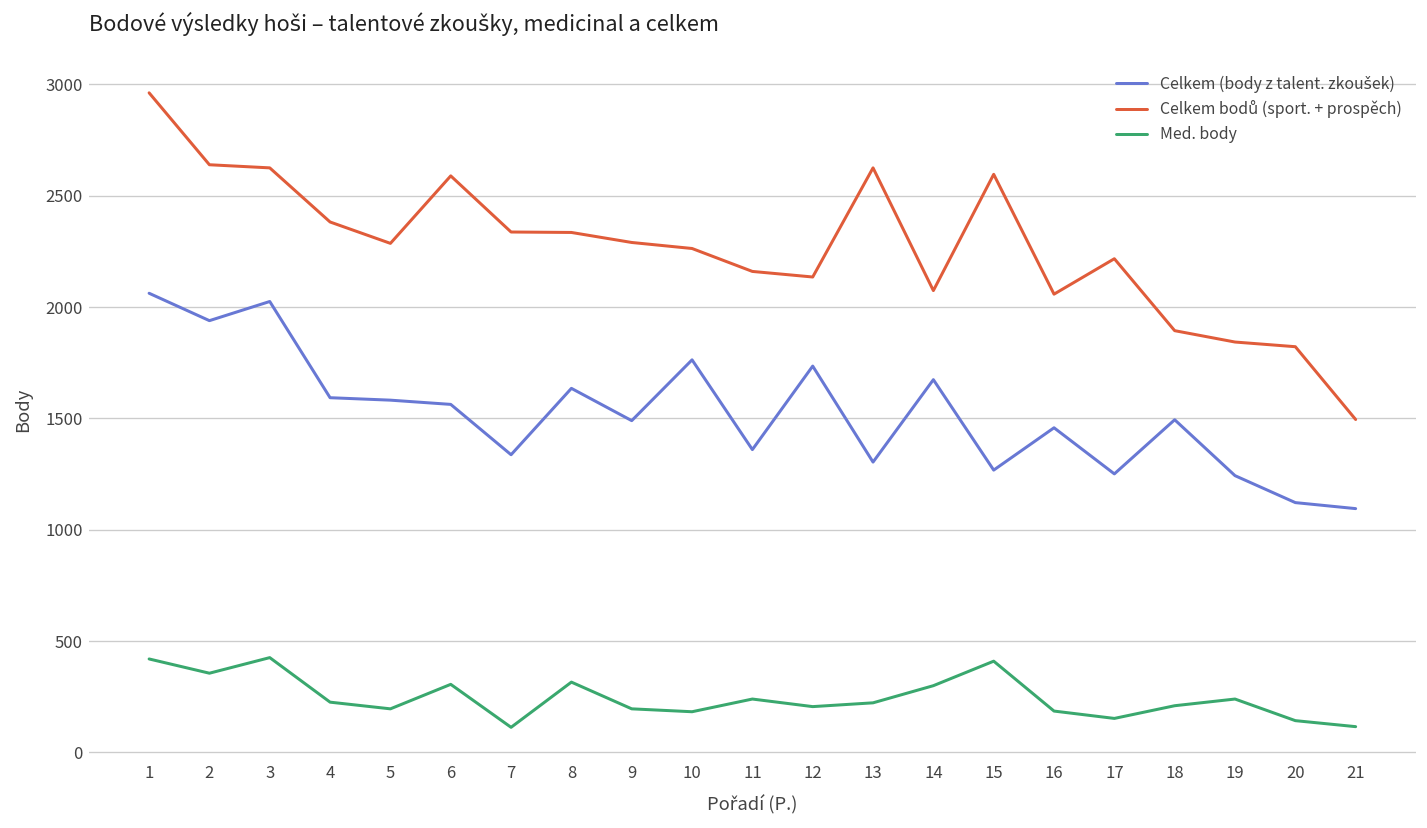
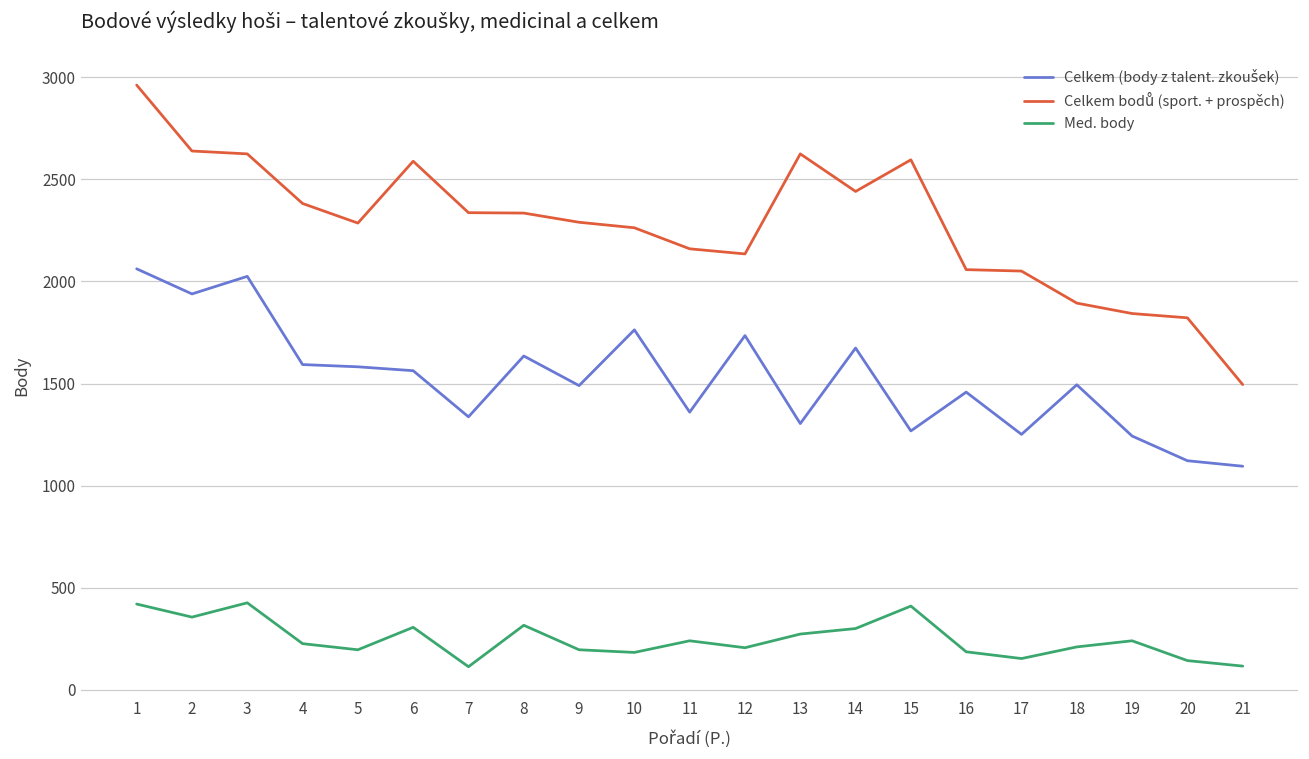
  {
    "Celkem (body z talent. zkoušek)": {
      "1": 2060,
      "2": 1940,
      "3": 2030,
      "4": 1590,
      "5": 1580,
      "6": 1560,
      "7": 1340,
      "8": 1640,
      "9": 1490,
      "10": 1760,
      "11": 1360,
      "12": 1740,
      "13": 1300,
      "14": 1670,
      "15": 1270,
      "16": 1460,
      "17": 1250,
      "18": 1490,
      "19": 1240,
      "20": 1120,
      "21": 1100
    },
    "Celkem bodů (sport. + prospěch)": {
      "1": 2960,
      "2": 2640,
      "3": 2630,
      "4": 2380,
      "5": 2290,
      "6": 2590,
      "7": 2340,
      "8": 2340,
      "9": 2290,
      "10": 2260,
      "11": 2160,
      "12": 2140,
      "13": 2630,
-     "14": 2070,
+     "14": 2440,
      "15": 2600,
      "16": 2060,
-     "17": 2220,
+     "17": 2050,
      "18": 1890,
      "19": 1840,
      "20": 1820,
      "21": 1500
    },
    "Med. body": {
      "1": 420,
      "2": 360,
      "3": 430,
      "4": 230,
      "5": 200,
      "6": 310,
      "7": 110,
      "8": 320,
      "9": 200,
      "10": 180,
      "11": 240,
      "12": 210,
-     "13": 220,
+     "13": 270,
      "14": 300,
      "15": 410,
      "16": 190,
      "17": 150,
      "18": 210,
      "19": 240,
      "20": 140,
      "21": 120
    }
  }
